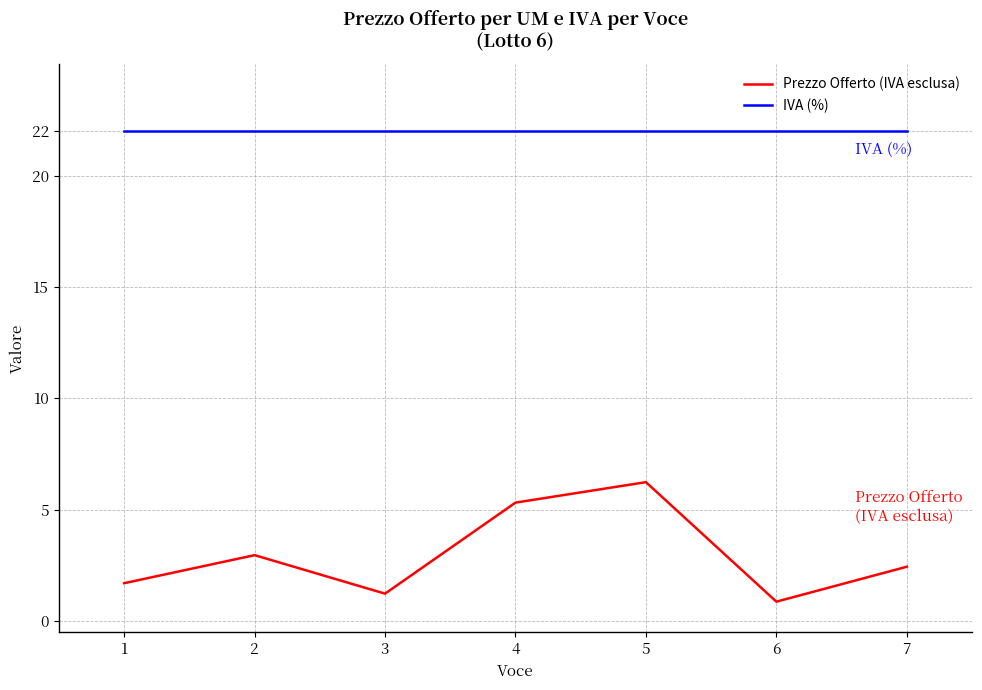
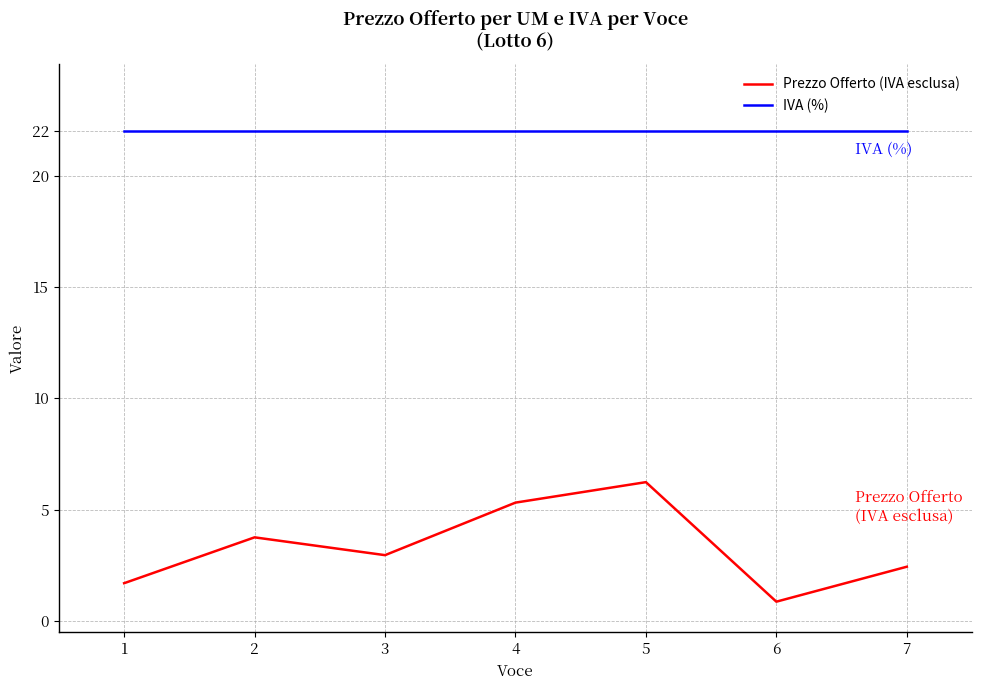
  {
    "Prezzo Offerto (IVA esclusa)": {
      "1": 1.7,
-     "2": 3.0,
-     "3": 1.2,
+     "2": 3.8,
+     "3": 3.0,
      "4": 5.3,
      "5": 6.2,
      "6": 0.9,
      "7": 2.4
    },
    "IVA (%)": {
      "1": 22.0,
      "2": 22.0,
      "3": 22.0,
      "4": 22.0,
      "5": 22.0,
      "6": 22.0,
      "7": 22.0
    }
  }
